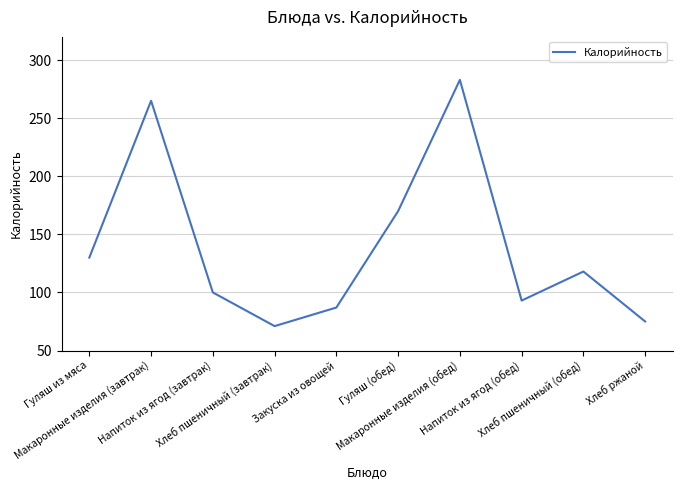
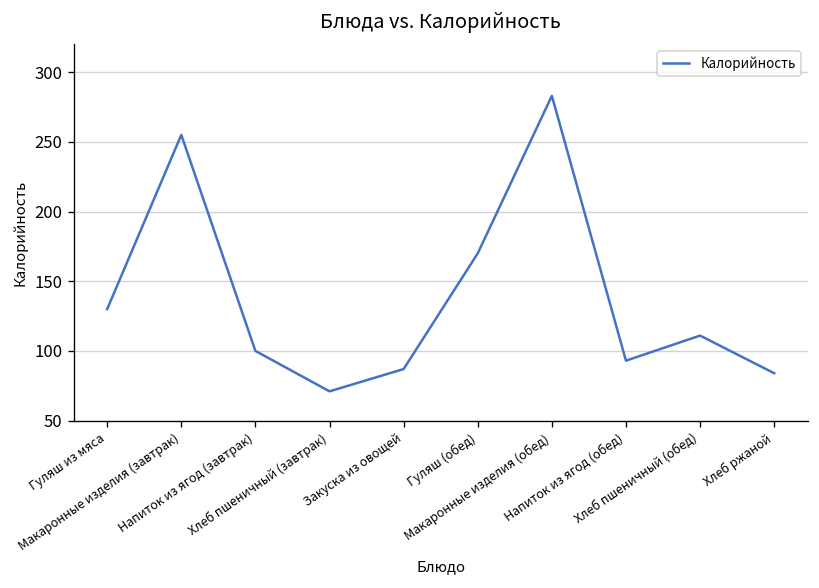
  {
    "Гуляш из мяса": 130,
-   "Макаронные изделия (завтрак)": 265,
+   "Макаронные изделия (завтрак)": 255,
    "Напиток из ягод (завтрак)": 100,
    "Хлеб пшеничный (завтрак)": 71,
    "Закуска из овощей": 87,
    "Гуляш (обед)": 170,
    "Макаронные изделия (обед)": 283,
    "Напиток из ягод (обед)": 93,
-   "Хлеб пшеничный (обед)": 118,
-   "Хлеб ржаной": 75
+   "Хлеб пшеничный (обед)": 111,
+   "Хлеб ржаной": 84
  }
